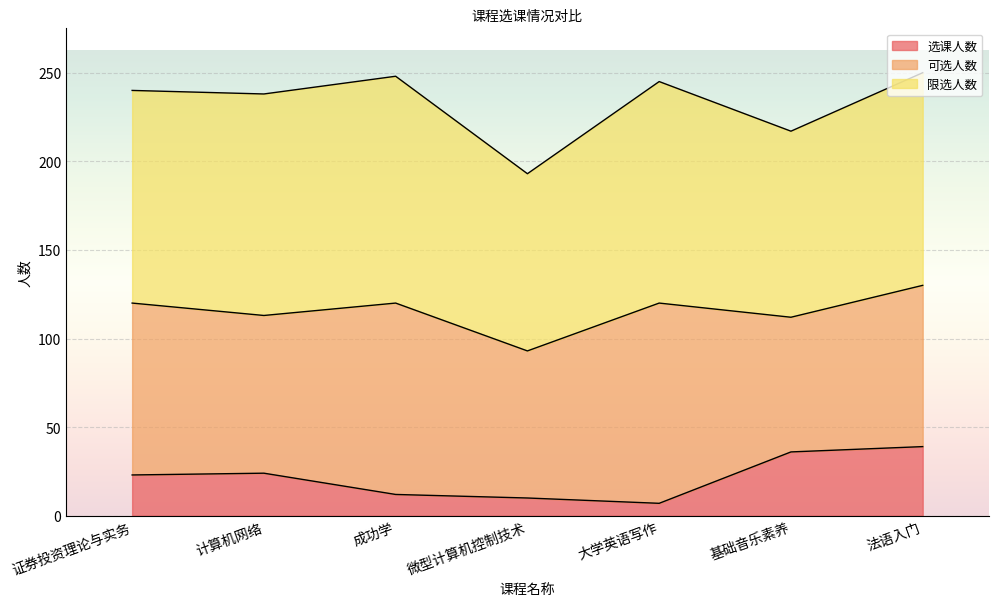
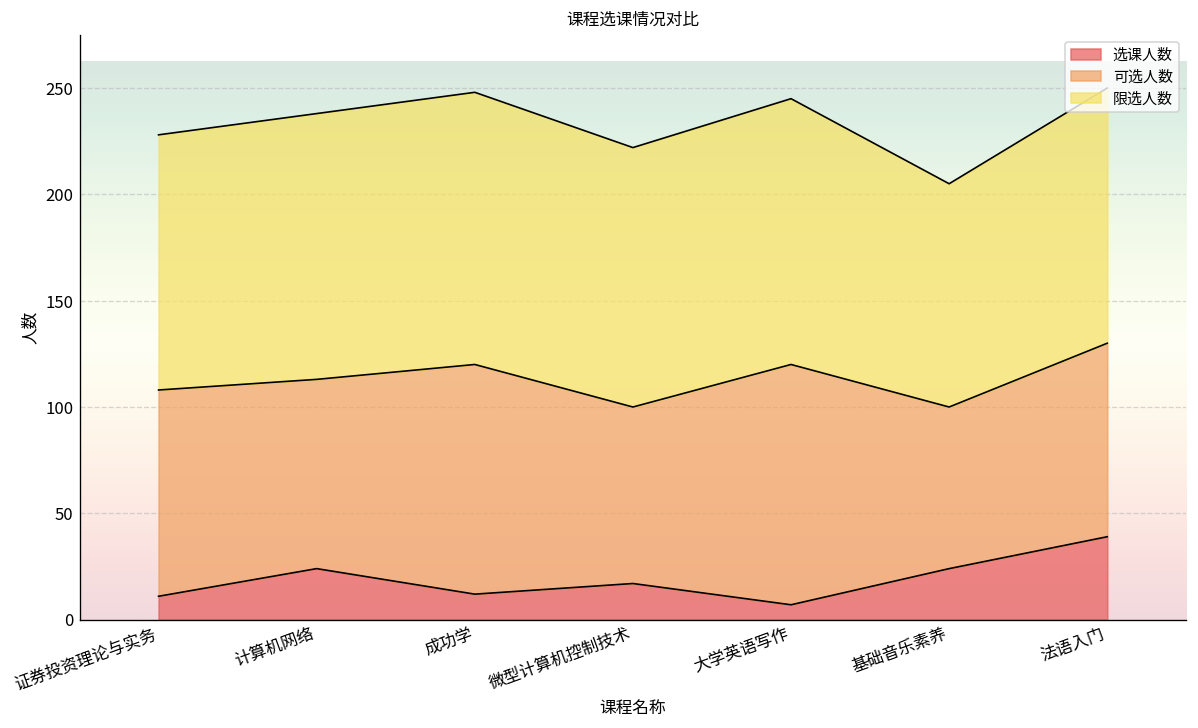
  {
    "选课人数": {
-     "证券投资理论与实务": 23,
+     "证券投资理论与实务": 11,
      "计算机网络": 24,
      "成功学": 12,
-     "微型计算机控制技术": 10,
+     "微型计算机控制技术": 17,
      "大学英语写作": 7,
-     "基础音乐素养": 36,
+     "基础音乐素养": 24,
      "法语入门": 39
    },
    "可选人数": {
      "证券投资理论与实务": 97,
      "计算机网络": 89,
      "成功学": 108,
      "微型计算机控制技术": 83,
      "大学英语写作": 113,
      "基础音乐素养": 76,
      "法语入门": 91
    },
    "限选人数": {
      "证券投资理论与实务": 120,
      "计算机网络": 125,
      "成功学": 128,
-     "微型计算机控制技术": 100,
+     "微型计算机控制技术": 122,
      "大学英语写作": 125,
      "基础音乐素养": 105
    }
  }
